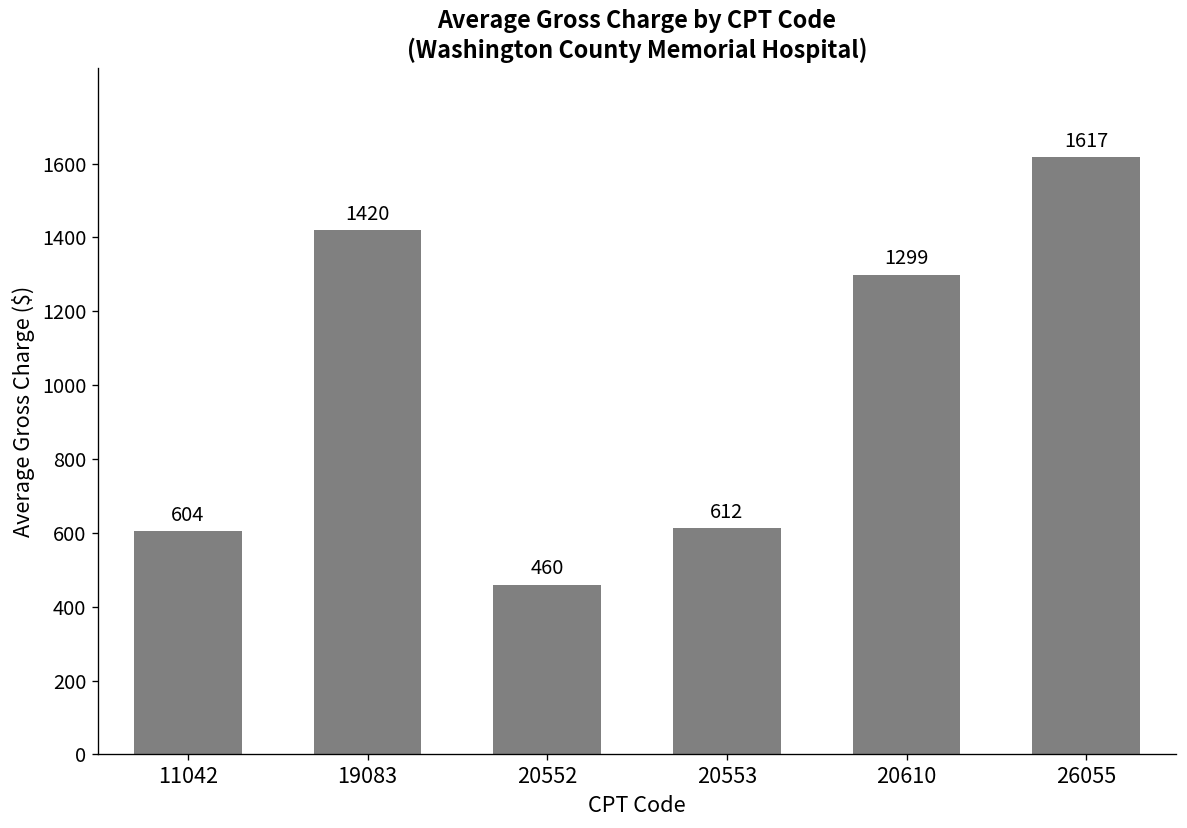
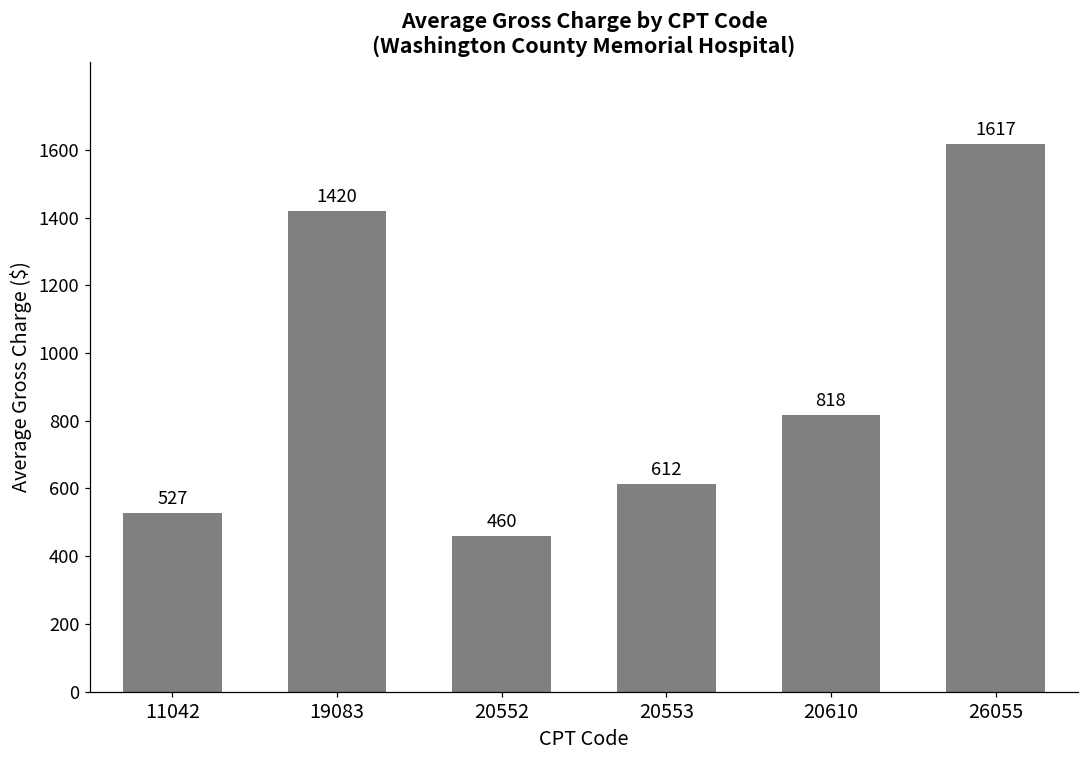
  {
-   "11042": 604,
+   "11042": 527,
    "19083": 1420,
    "20552": 460,
    "20553": 612,
-   "20610": 1299,
+   "20610": 818,
    "26055": 1617
  }
